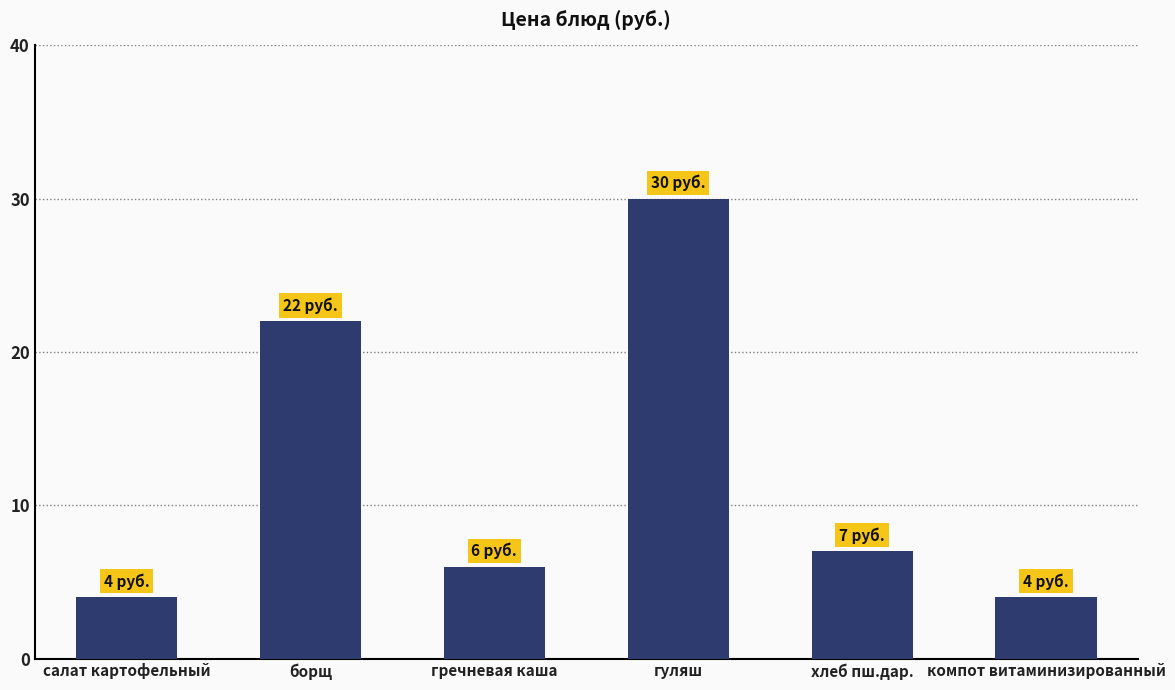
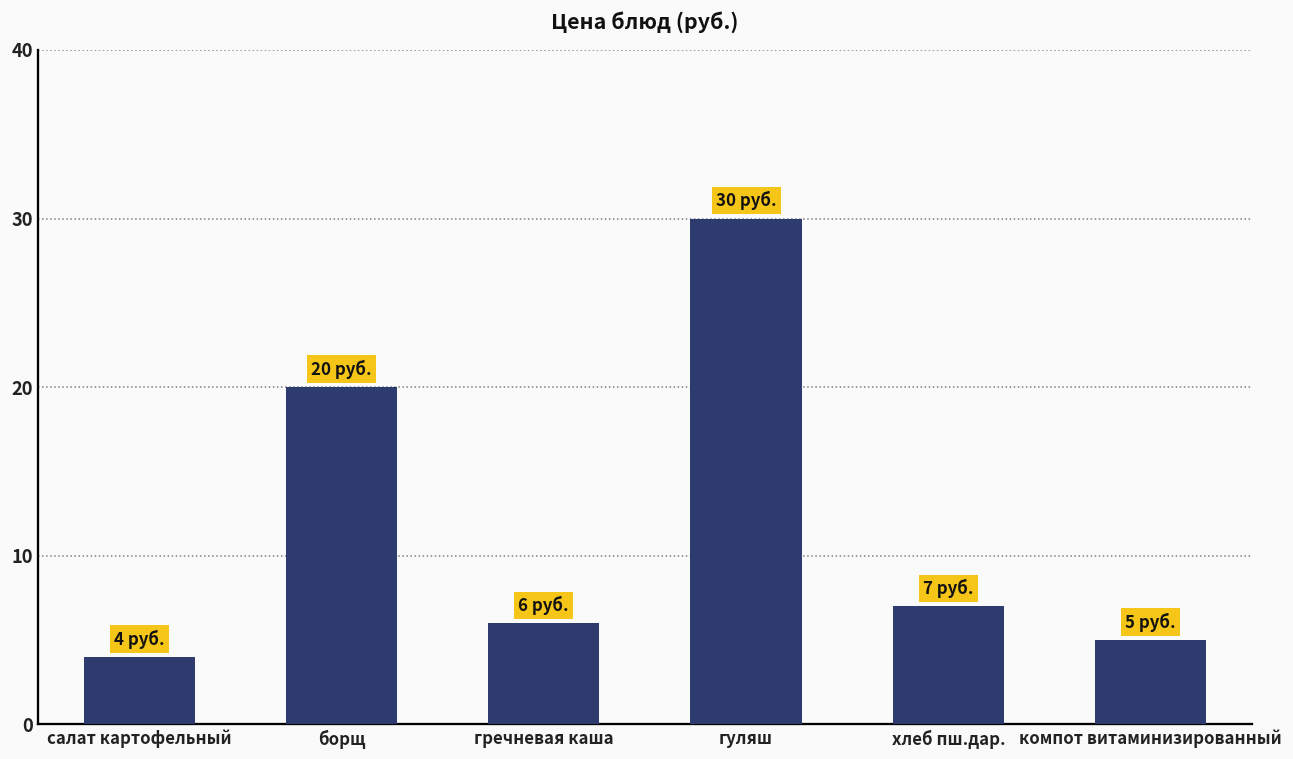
  {
-   "борщ": 22,
-   "компот витаминизированный": 4
+   "борщ": 20,
+   "компот витаминизированный": 5
  }
